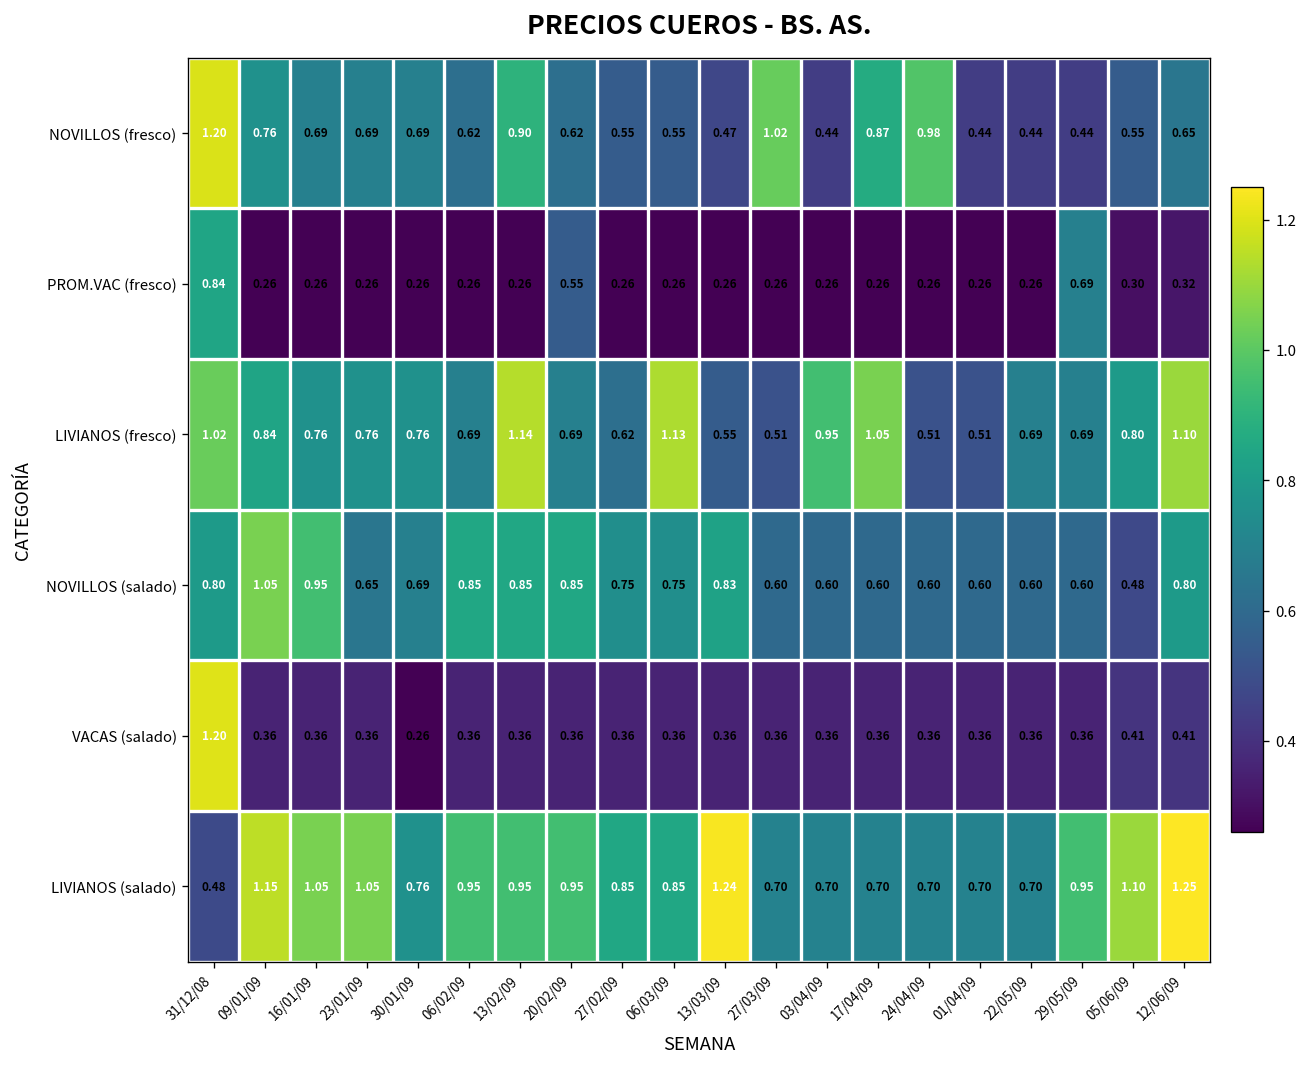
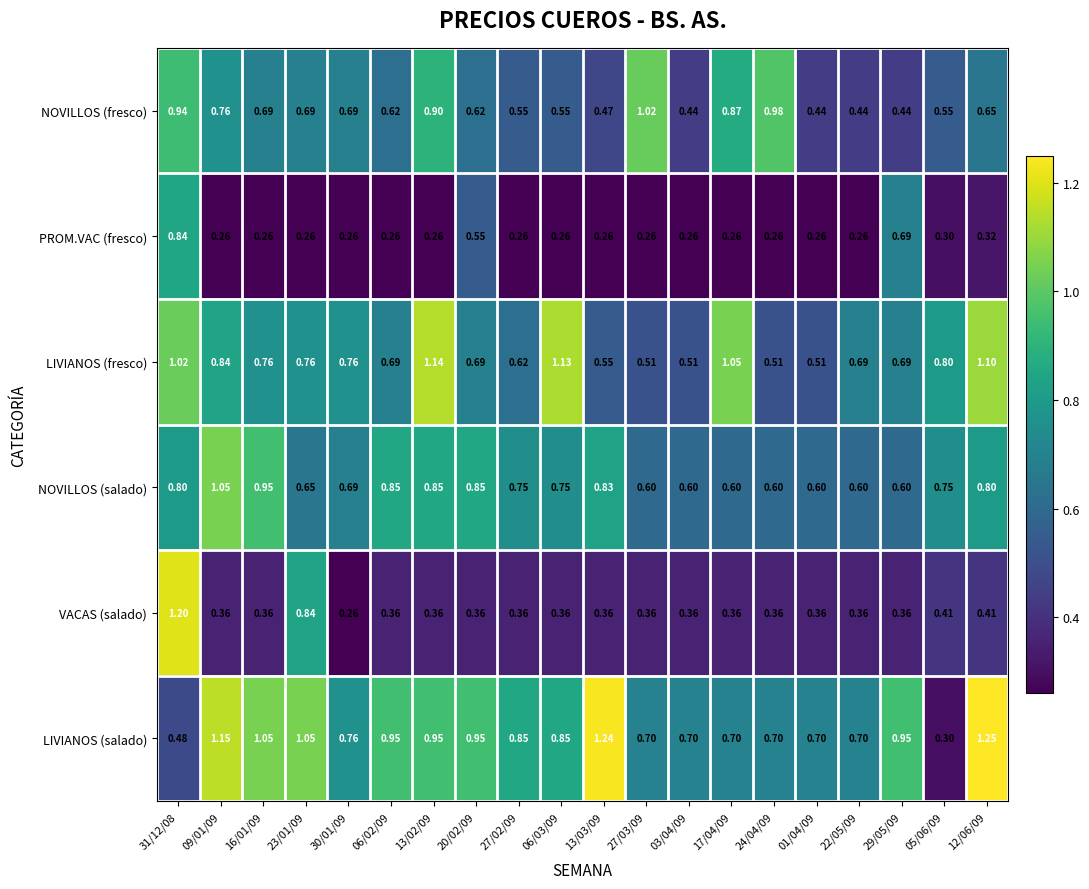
  {
    "NOVILLOS (fresco)": {
-     "31/12/08": 1.20,
+     "31/12/08": 0.94,
      "09/01/09": 0.76,
      "16/01/09": 0.69,
      "23/01/09": 0.69,
      "30/01/09": 0.69,
      "06/02/09": 0.62,
      "13/02/09": 0.90,
      "20/02/09": 0.62,
      "27/02/09": 0.55,
      "06/03/09": 0.55,
      "13/03/09": 0.47,
      "27/03/09": 1.02,
      "03/04/09": 0.44,
      "17/04/09": 0.87,
      "24/04/09": 0.98,
      "01/04/09": 0.44,
      "22/05/09": 0.44,
      "29/05/09": 0.44,
      "05/06/09": 0.55,
      "12/06/09": 0.65
    },
    "PROM.VAC (fresco)": {
      "31/12/08": 0.84,
      "09/01/09": 0.26,
      "16/01/09": 0.26,
      "23/01/09": 0.26,
      "30/01/09": 0.26,
      "06/02/09": 0.26,
      "13/02/09": 0.26,
      "20/02/09": 0.55,
      "27/02/09": 0.26,
      "06/03/09": 0.26,
      "13/03/09": 0.26,
      "27/03/09": 0.26,
      "03/04/09": 0.26,
      "17/04/09": 0.26,
      "24/04/09": 0.26,
      "01/04/09": 0.26,
      "22/05/09": 0.26,
      "29/05/09": 0.69,
      "05/06/09": 0.30,
      "12/06/09": 0.32
    },
    "LIVIANOS (fresco)": {
      "31/12/08": 1.02,
      "09/01/09": 0.84,
      "16/01/09": 0.76,
      "23/01/09": 0.76,
      "30/01/09": 0.76,
      "06/02/09": 0.69,
      "13/02/09": 1.14,
      "20/02/09": 0.69,
      "27/02/09": 0.62,
      "06/03/09": 1.13,
      "13/03/09": 0.55,
      "27/03/09": 0.51,
-     "03/04/09": 0.95,
+     "03/04/09": 0.51,
      "17/04/09": 1.05,
      "24/04/09": 0.51,
      "01/04/09": 0.51,
      "22/05/09": 0.69,
      "29/05/09": 0.69,
      "05/06/09": 0.80,
      "12/06/09": 1.10
    },
    "NOVILLOS (salado)": {
      "31/12/08": 0.80,
      "09/01/09": 1.05,
      "16/01/09": 0.95,
      "23/01/09": 0.65,
      "30/01/09": 0.69,
      "06/02/09": 0.85,
      "13/02/09": 0.85,
      "20/02/09": 0.85,
      "27/02/09": 0.75,
      "06/03/09": 0.75,
      "13/03/09": 0.83,
      "27/03/09": 0.60,
      "03/04/09": 0.60,
      "17/04/09": 0.60,
      "24/04/09": 0.60,
      "01/04/09": 0.60,
      "22/05/09": 0.60,
      "29/05/09": 0.60,
-     "05/06/09": 0.48,
+     "05/06/09": 0.75,
      "12/06/09": 0.80
    },
    "VACAS (salado)": {
      "31/12/08": 1.20,
      "09/01/09": 0.36,
      "16/01/09": 0.36,
-     "23/01/09": 0.36,
+     "23/01/09": 0.84,
      "30/01/09": 0.26,
      "06/02/09": 0.36,
      "13/02/09": 0.36,
      "20/02/09": 0.36,
      "27/02/09": 0.36,
      "06/03/09": 0.36,
      "13/03/09": 0.36,
      "27/03/09": 0.36,
      "03/04/09": 0.36,
      "17/04/09": 0.36,
      "24/04/09": 0.36,
      "01/04/09": 0.36,
      "22/05/09": 0.36,
      "29/05/09": 0.36,
      "05/06/09": 0.41,
      "12/06/09": 0.41
    },
    "LIVIANOS (salado)": {
      "31/12/08": 0.48,
      "09/01/09": 1.15,
      "16/01/09": 1.05,
      "23/01/09": 1.05,
      "30/01/09": 0.76,
      "06/02/09": 0.95,
      "13/02/09": 0.95,
      "20/02/09": 0.95,
      "27/02/09": 0.85,
      "06/03/09": 0.85,
      "13/03/09": 1.24,
      "27/03/09": 0.70,
      "03/04/09": 0.70,
      "17/04/09": 0.70,
      "24/04/09": 0.70,
      "01/04/09": 0.70,
      "22/05/09": 0.70,
      "29/05/09": 0.95,
-     "05/06/09": 1.10,
+     "05/06/09": 0.30,
      "12/06/09": 1.25
    }
  }
